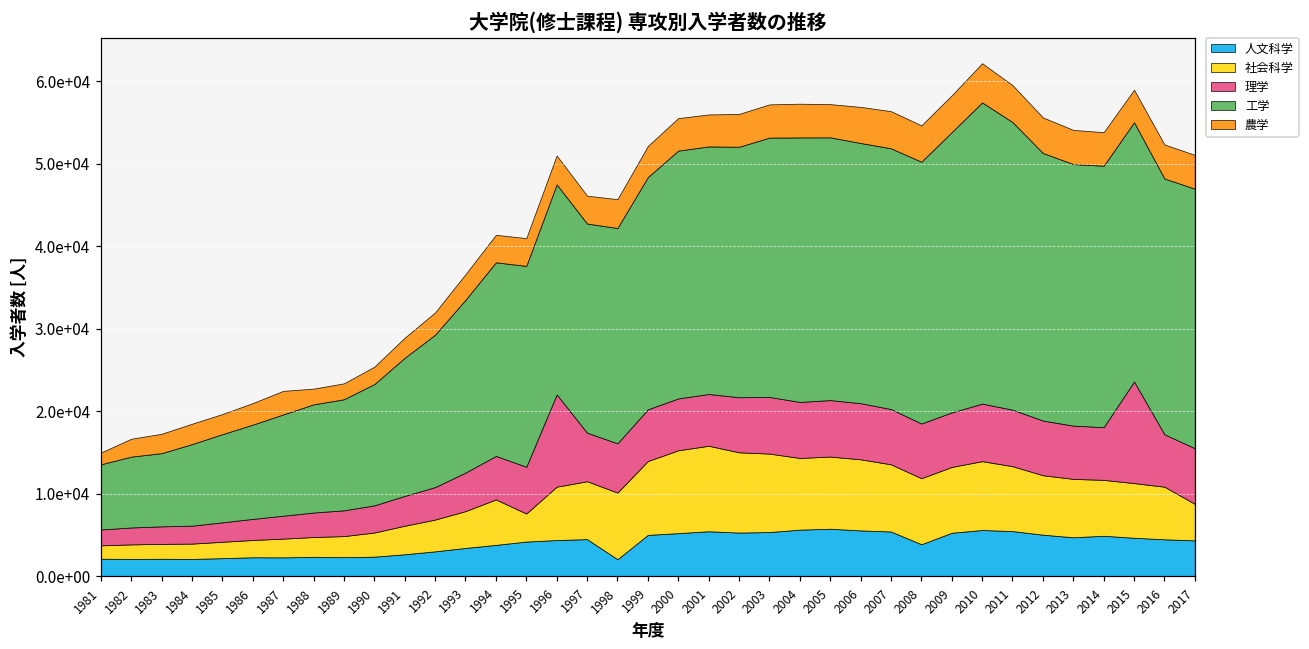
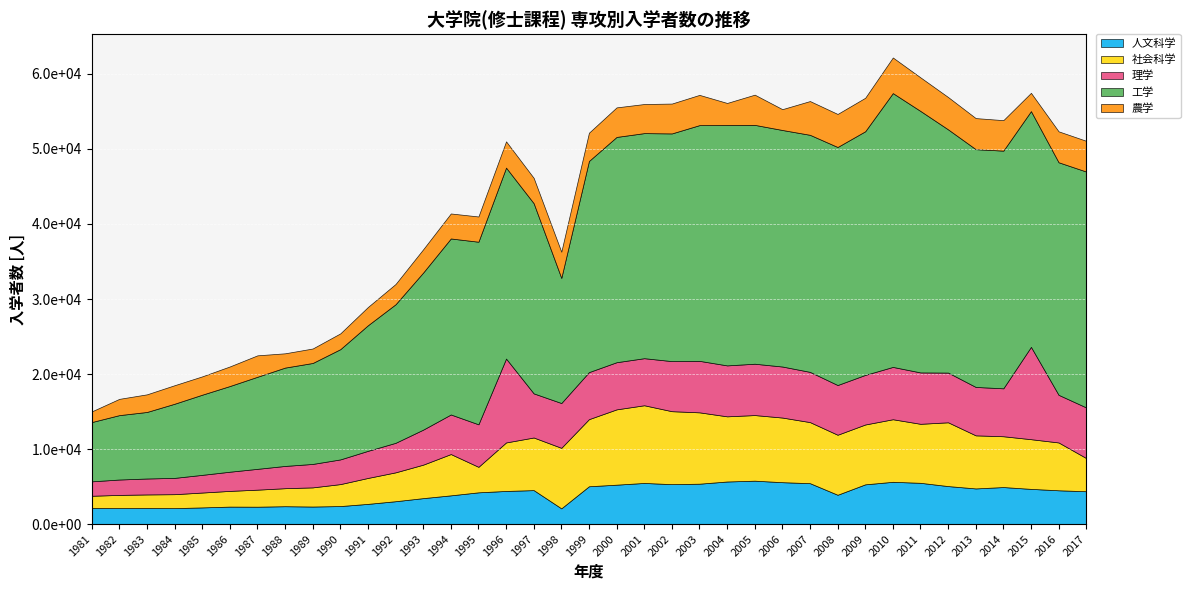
  {
    "人文科学": {
      "1981": 2000,
      "1982": 2000,
      "1983": 2000,
      "1984": 2000,
      "1985": 2000,
      "1986": 2000,
      "1987": 2000,
      "1988": 2000,
      "1989": 2000,
      "1990": 2000,
      "1991": 3000,
      "1992": 3000,
      "1993": 3000,
      "1994": 4000,
      "1995": 4000,
      "1996": 4000,
      "1997": 5000,
      "1998": 2000,
      "1999": 5000,
      "2000": 5000,
      "2001": 5000,
      "2002": 5000,
      "2003": 5000,
      "2004": 6000,
      "2005": 6000,
      "2006": 6000,
      "2007": 5000,
      "2008": 4000,
      "2009": 5000,
      "2010": 6000,
      "2011": 5000,
      "2012": 5000,
      "2013": 5000,
      "2014": 5000,
      "2015": 5000,
      "2016": 5000,
      "2017": 4000
    },
    "社会科学": {
      "1981": 2000,
      "1982": 2000,
      "1983": 2000,
      "1984": 2000,
      "1985": 2000,
      "1986": 2000,
      "1987": 2000,
      "1988": 2000,
      "1989": 3000,
      "1990": 3000,
      "1991": 3000,
      "1992": 4000,
      "1993": 4000,
      "1994": 6000,
      "1995": 3000,
      "1996": 6000,
      "1997": 7000,
      "1998": 8000,
      "1999": 9000,
      "2000": 10000,
      "2001": 10000,
      "2002": 10000,
      "2003": 10000,
      "2004": 9000,
      "2005": 9000,
      "2006": 9000,
      "2007": 8000,
      "2008": 8000,
      "2009": 8000,
      "2010": 8000,
      "2011": 8000,
-     "2012": 7000,
+     "2012": 9000,
      "2013": 7000,
      "2014": 7000,
      "2015": 7000,
      "2016": 6000,
      "2017": 4000
    },
    "理学": {
      "1981": 2000,
      "1982": 2000,
      "1983": 2000,
      "1984": 2000,
      "1985": 2000,
      "1986": 3000,
      "1987": 3000,
      "1988": 3000,
      "1989": 3000,
      "1990": 3000,
      "1991": 4000,
      "1992": 4000,
      "1993": 5000,
      "1994": 5000,
      "1995": 6000,
      "1996": 11000,
      "1997": 6000,
      "1998": 6000,
      "1999": 6000,
      "2000": 6000,
      "2001": 6000,
      "2002": 7000,
      "2003": 7000,
      "2004": 7000,
      "2005": 7000,
      "2006": 7000,
      "2007": 7000,
      "2008": 7000,
      "2009": 7000,
      "2010": 7000,
      "2011": 7000,
      "2012": 7000,
      "2013": 6000,
      "2014": 6000,
      "2015": 12000,
      "2016": 6000,
      "2017": 7000
    },
    "工学": {
      "1981": 8000,
      "1982": 9000,
      "1983": 9000,
      "1984": 10000,
      "1985": 11000,
      "1986": 11000,
      "1987": 12000,
      "1988": 13000,
      "1989": 13000,
      "1990": 15000,
      "1991": 17000,
      "1992": 18000,
      "1993": 21000,
      "1994": 23000,
      "1995": 24000,
      "1996": 25000,
      "1997": 25000,
-     "1998": 26000,
+     "1998": 17000,
      "1999": 28000,
      "2000": 30000,
      "2001": 30000,
      "2002": 30000,
      "2003": 31000,
      "2004": 32000,
      "2005": 32000,
      "2006": 32000,
      "2007": 32000,
      "2008": 32000,
-     "2009": 34000,
+     "2009": 32000,
      "2010": 37000,
      "2011": 35000,
      "2012": 32000,
      "2013": 32000,
      "2014": 32000,
      "2015": 31000,
      "2016": 31000,
      "2017": 31000
    },
    "農学": {
      "1981": 1000,
      "1982": 2000,
      "1983": 2000,
      "1984": 2000,
      "1985": 2000,
      "1986": 3000,
      "1987": 3000,
      "1988": 2000,
      "1989": 2000,
      "1990": 2000,
      "1991": 2000,
      "1992": 3000,
      "1993": 3000,
      "1994": 3000,
      "1995": 3000,
      "1996": 4000,
      "1997": 3000,
      "1998": 3000,
      "1999": 4000,
      "2000": 4000,
      "2001": 4000,
      "2002": 4000,
      "2003": 4000,
-     "2004": 4000,
+     "2004": 3000,
      "2005": 4000,
-     "2006": 4000,
+     "2006": 3000,
      "2007": 5000,
      "2008": 4000,
      "2009": 4000,
      "2010": 5000,
      "2011": 4000,
      "2012": 4000,
      "2013": 4000,
      "2014": 4000,
-     "2015": 4000,
+     "2015": 2000,
      "2016": 4000,
      "2017": 4000
    }
  }
